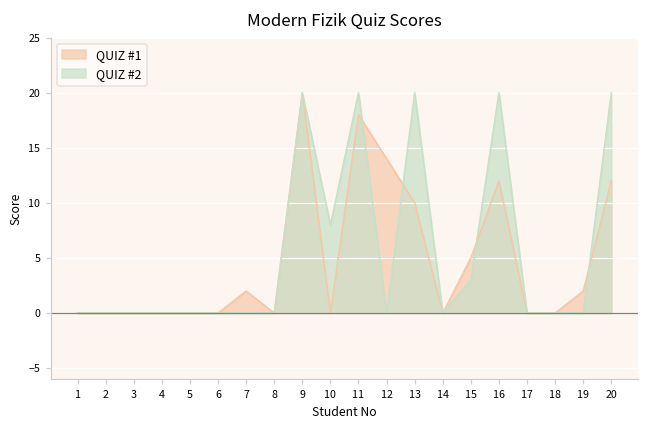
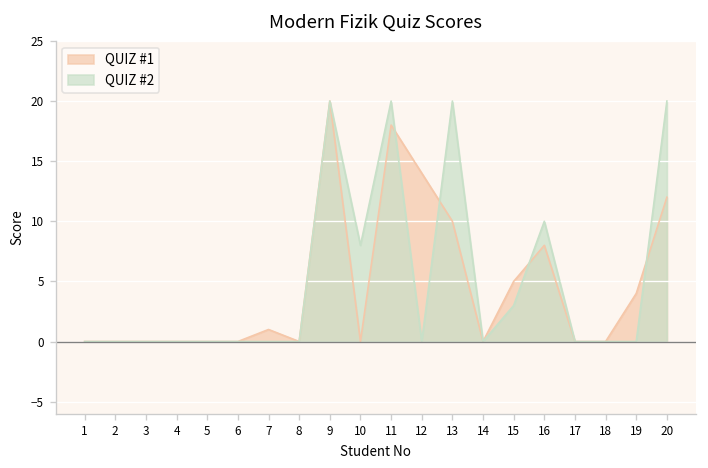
  {
    "QUIZ #1": {
-     "7": 2,
+     "7": 1,
      "10": 0,
      "11": 18,
      "12": 14,
      "13": 10,
      "15": 5,
-     "16": 12,
-     "19": 2,
+     "16": 8,
+     "19": 4,
      "20": 12
    },
    "QUIZ #2": {
      "7": 0,
      "10": 8,
      "11": 20,
      "12": 0,
      "13": 20,
      "15": 3,
-     "16": 20,
+     "16": 10,
      "19": 0,
      "20": 20
    }
  }
